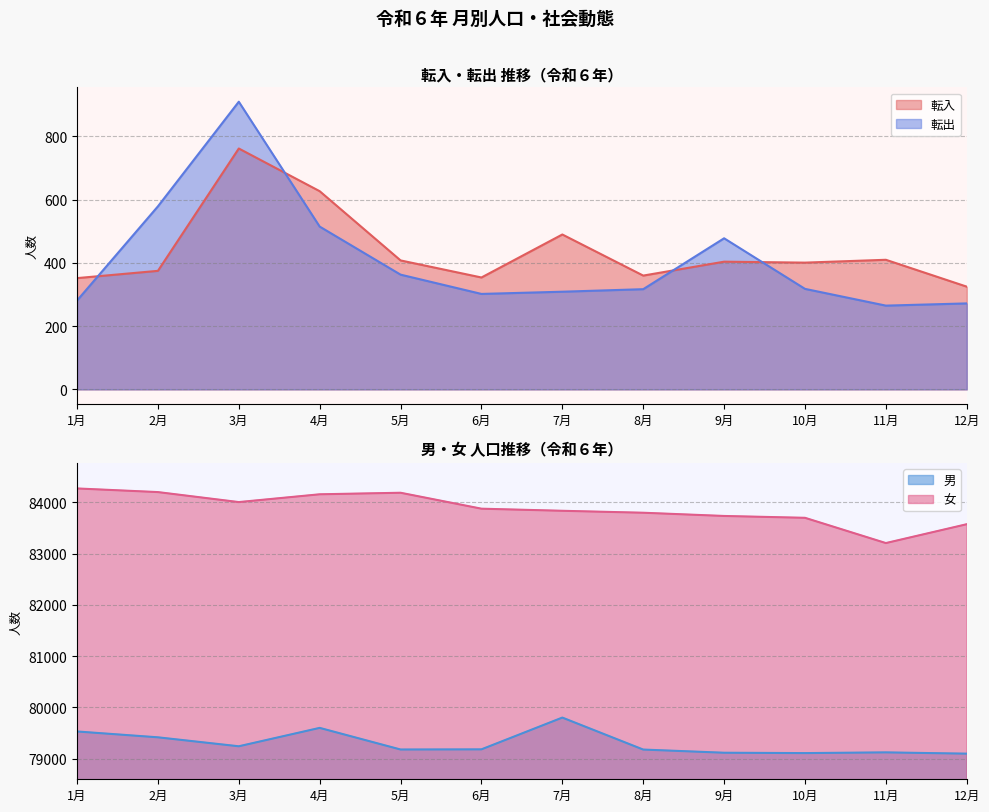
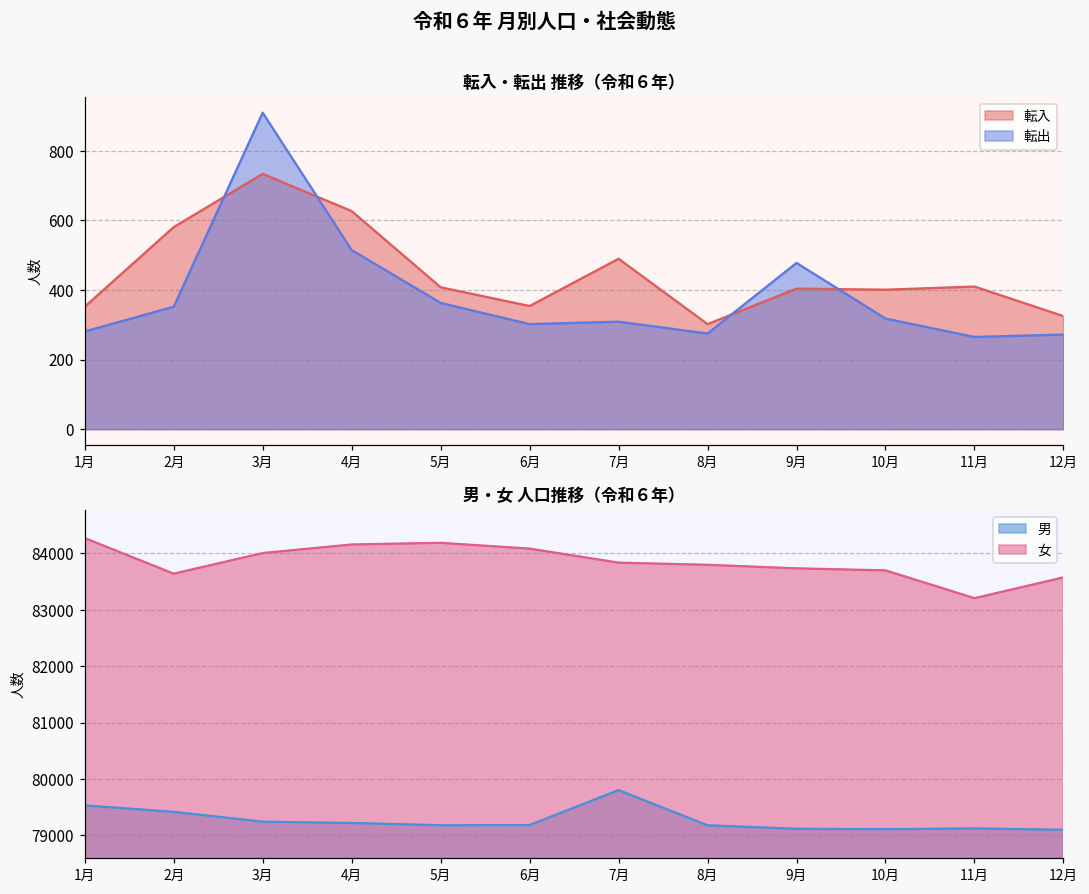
  {
    "転入・転出 推移（令和６年）": {
      "転入": {
        "1月": 350,
-       "2月": 380,
-       "3月": 760,
+       "2月": 580,
+       "3月": 730,
        "4月": 630,
        "5月": 410,
        "6月": 350,
        "7月": 490,
-       "8月": 360,
+       "8月": 300,
        "9月": 400,
        "10月": 400,
        "11月": 410,
        "12月": 330
      },
      "転出": {
        "1月": 280,
-       "2月": 580,
+       "2月": 350,
        "3月": 910,
        "4月": 520,
        "5月": 360,
        "6月": 300,
        "7月": 310,
-       "8月": 320,
+       "8月": 280,
        "9月": 480,
        "10月": 320,
        "11月": 270,
        "12月": 270
      }
    },
    "男・女 人口推移（令和６年）": {
      "男": {
        "1月": 79500,
        "2月": 79400,
        "3月": 79200,
-       "4月": 79600,
+       "4月": 79200,
        "5月": 79200,
        "6月": 79200,
        "7月": 79800,
        "8月": 79200,
        "9月": 79100,
        "10月": 79100,
        "11月": 79100,
        "12月": 79100
      },
      "女": {
        "1月": 84300,
-       "2月": 84200,
+       "2月": 83600,
        "3月": 84000,
        "4月": 84200,
        "5月": 84200,
-       "6月": 83900,
+       "6月": 84100,
        "7月": 83800,
        "8月": 83800,
        "9月": 83700,
        "10月": 83700,
        "11月": 83200,
        "12月": 83600
      }
    }
  }
